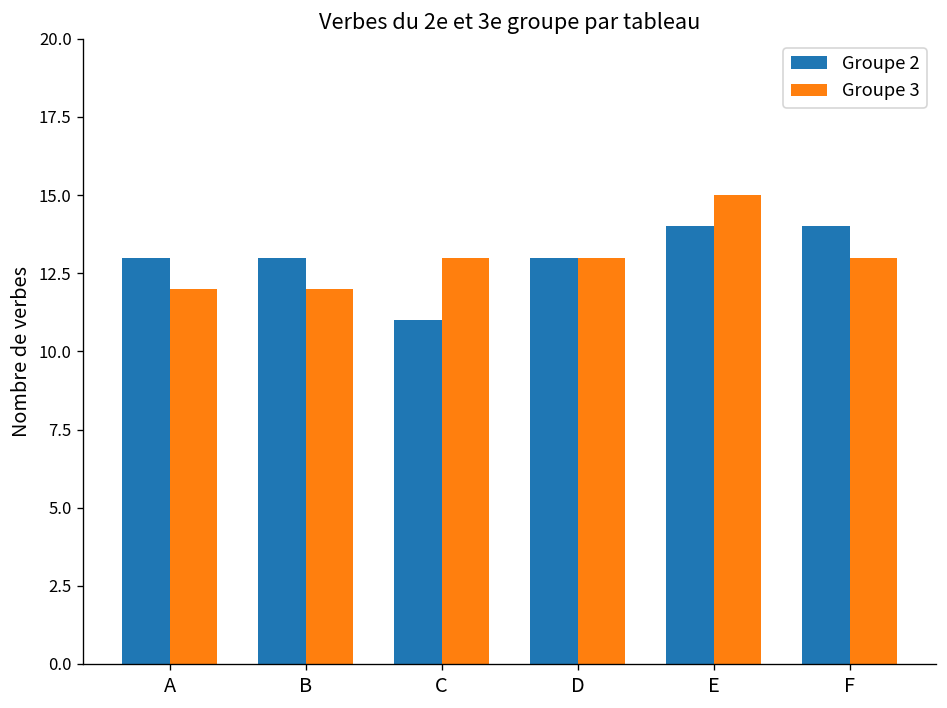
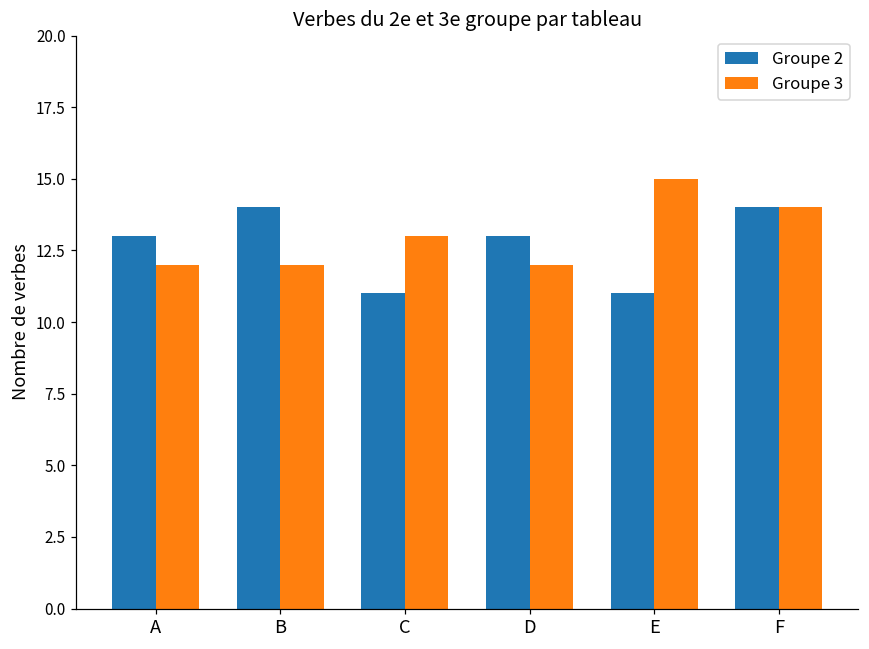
  {
    "Groupe 2": {
      "A": 13.0,
-     "B": 13.0,
+     "B": 14.0,
      "C": 11.0,
      "D": 13.0,
-     "E": 14,
+     "E": 11,
      "F": 14.0
    },
    "Groupe 3": {
      "A": 12.0,
      "B": 12.0,
      "C": 13.0,
-     "D": 13.0,
+     "D": 12.0,
      "E": 15.0,
-     "F": 13
+     "F": 14
    }
  }
